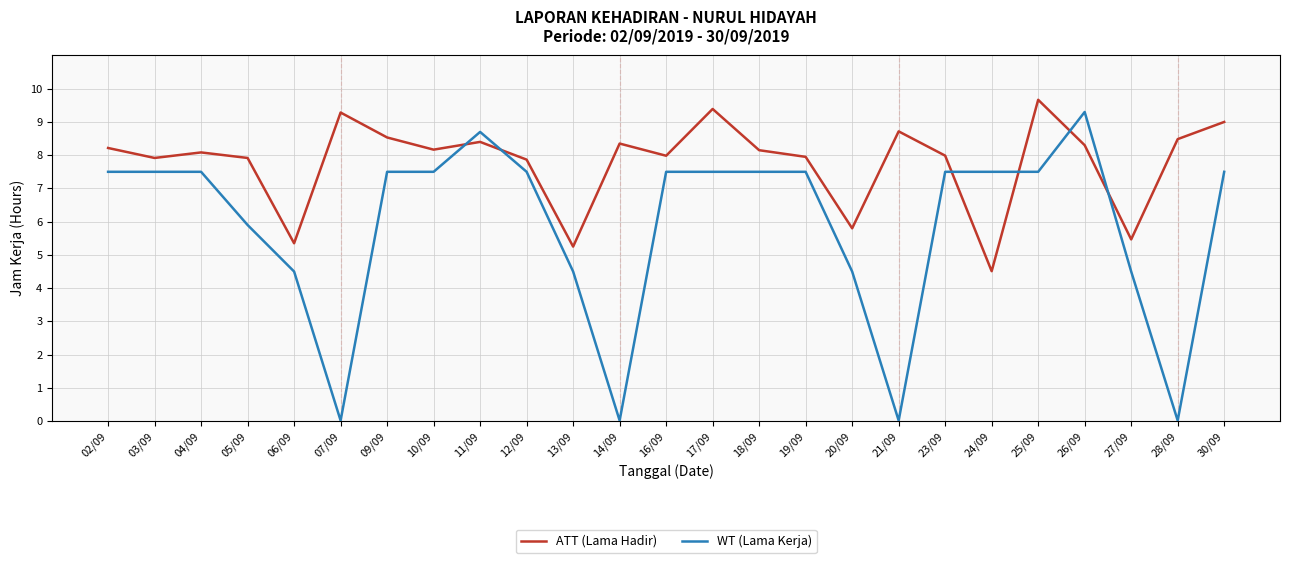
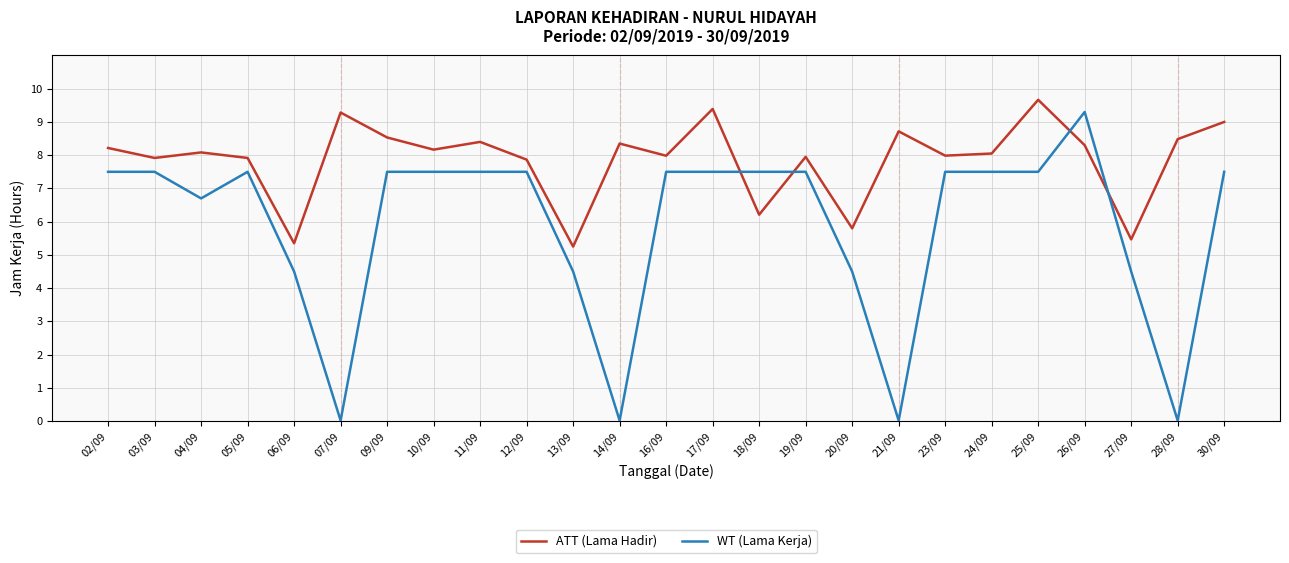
  {
    "ATT (Lama Hadir)": {
      "02/09": 8.2,
      "03/09": 7.9,
      "04/09": 8.1,
      "05/09": 7.9,
      "06/09": 5.4,
      "07/09": 9.3,
      "09/09": 8.5,
      "10/09": 8.2,
      "11/09": 8.4,
      "12/09": 7.9,
      "13/09": 5.3,
      "14/09": 8.4,
      "16/09": 8.0,
      "17/09": 9.4,
-     "18/09": 8.2,
+     "18/09": 6.2,
      "19/09": 7.9,
      "20/09": 5.8,
      "21/09": 8.7,
      "23/09": 8.0,
-     "24/09": 4.5,
+     "24/09": 8.1,
      "25/09": 9.7,
      "26/09": 8.3,
      "27/09": 5.5,
      "28/09": 8.5,
      "30/09": 9.0
    },
    "WT (Lama Kerja)": {
      "02/09": 7.5,
      "03/09": 7.5,
-     "04/09": 7.5,
-     "05/09": 5.9,
+     "04/09": 6.7,
+     "05/09": 7.5,
      "06/09": 4.5,
      "07/09": 0.0,
      "09/09": 7.5,
      "10/09": 7.5,
-     "11/09": 8.7,
+     "11/09": 7.5,
      "12/09": 7.5,
      "13/09": 4.5,
      "14/09": 0.0,
      "16/09": 7.5,
      "17/09": 7.5,
      "18/09": 7.5,
      "19/09": 7.5,
      "20/09": 4.5,
      "21/09": 0.0,
      "23/09": 7.5,
      "24/09": 7.5,
      "25/09": 7.5,
      "26/09": 9.3,
      "27/09": 4.5,
      "28/09": 0.0,
      "30/09": 7.5
    }
  }
